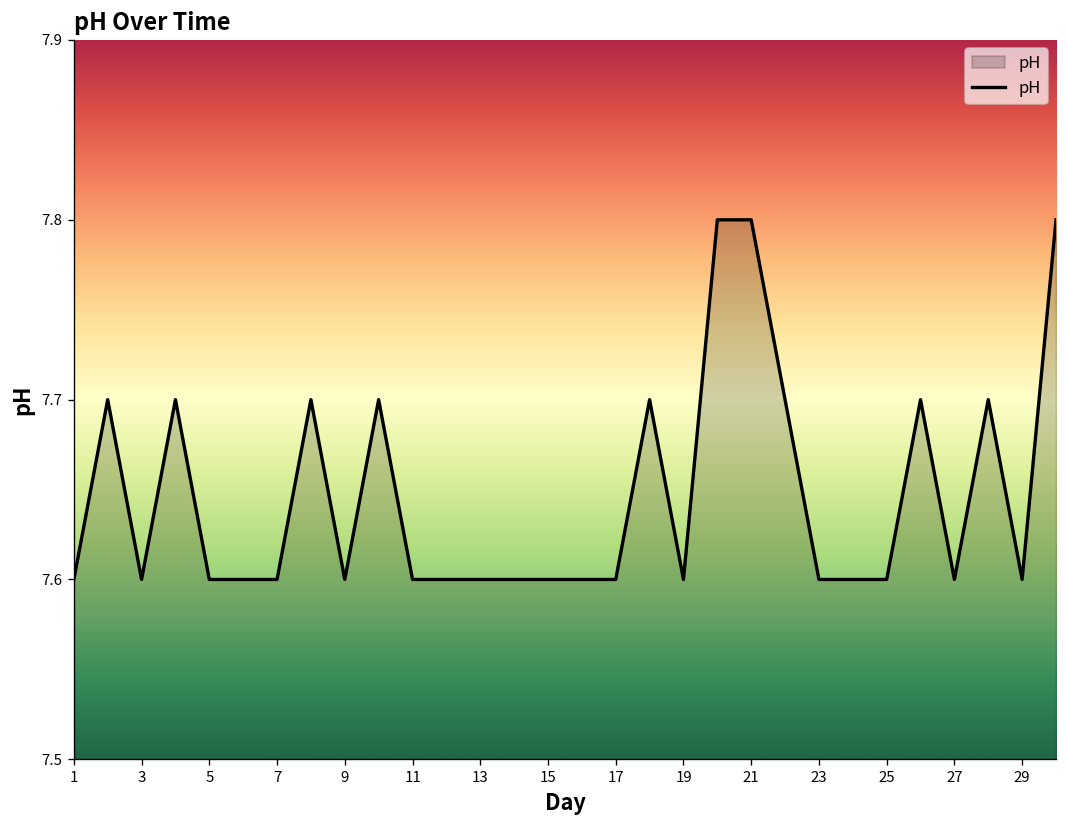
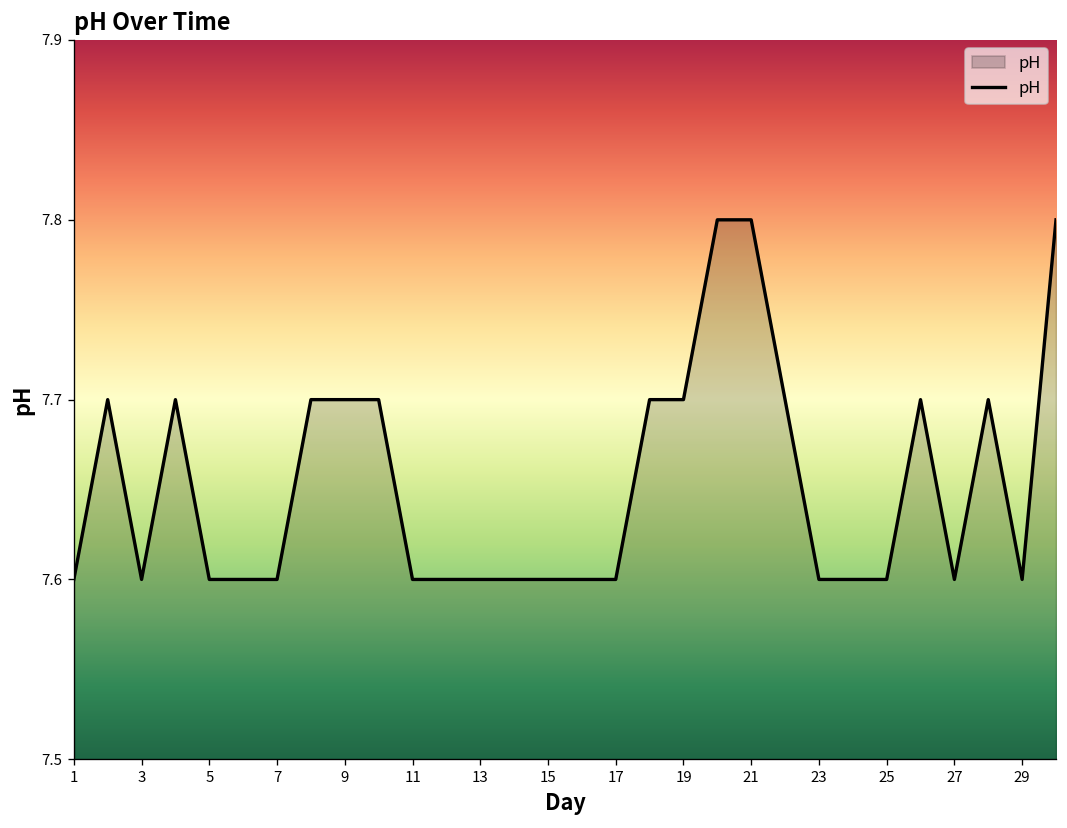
  {
    "1": 7.6,
    "3": 7.6,
    "5": 7.6,
    "7": 7.6,
-   "9": 7.6,
+   "9": 7.7,
    "11": 7.6,
    "13": 7.6,
    "15": 7.6,
    "17": 7.6,
-   "19": 7.6,
+   "19": 7.7,
    "21": 7.8,
    "23": 7.6,
    "25": 7.6,
    "27": 7.6,
    "29": 7.6
  }
